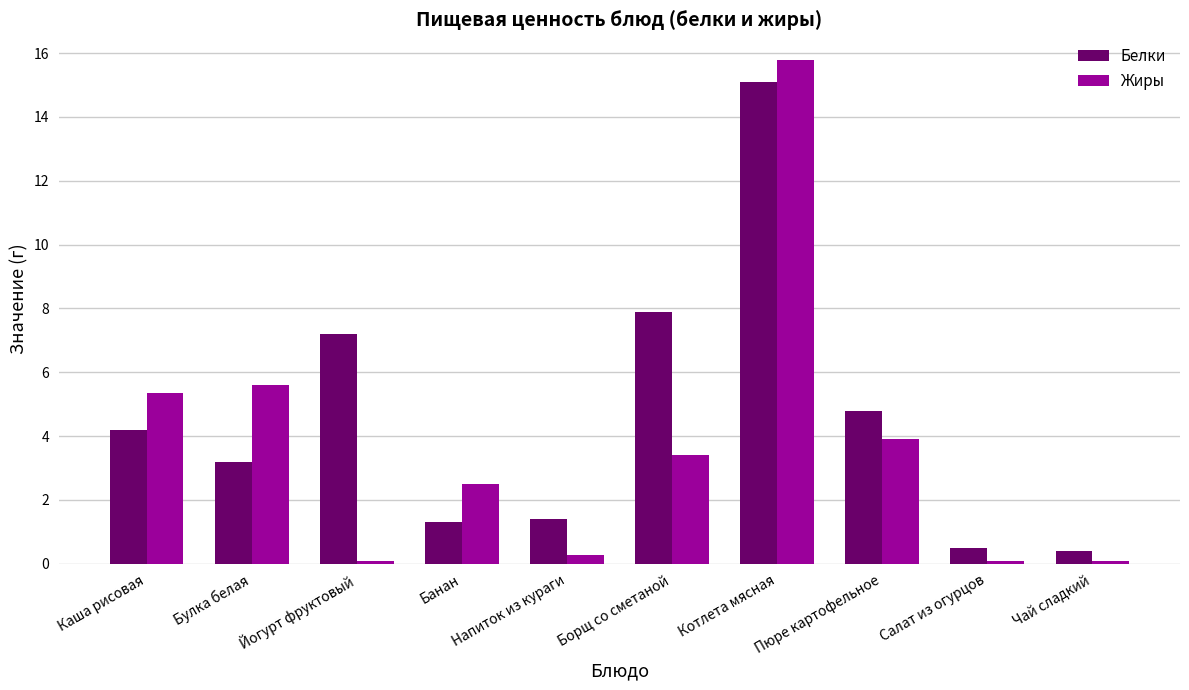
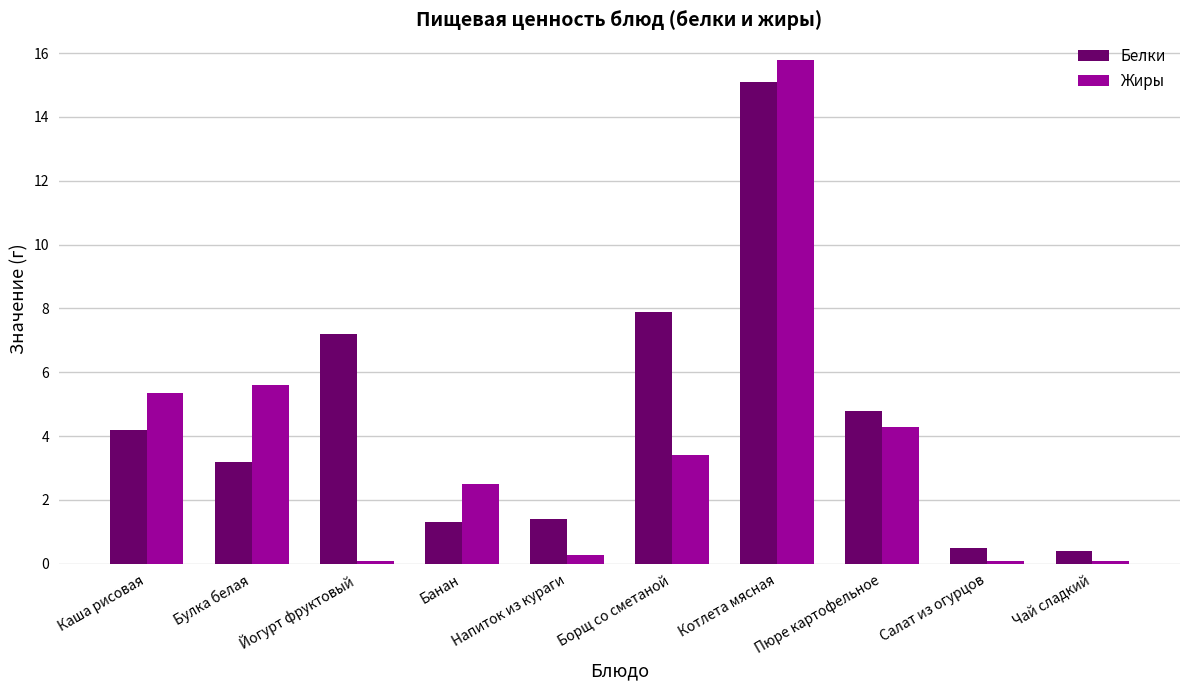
  {
    "Белки": {
      "Каша рисовая": 4.2,
      "Булка белая": 3.2,
      "Йогурт фруктовый": 7.2,
      "Банан": 1.3,
      "Напиток из кураги": 1.4,
      "Борщ со сметаной": 7.9,
      "Котлета мясная": 15.1,
      "Пюре картофельное": 4.8,
      "Салат из огурцов": 0.5,
      "Чай сладкий": 0.4
    },
    "Жиры": {
      "Каша рисовая": 5.4,
      "Булка белая": 5.6,
      "Йогурт фруктовый": 0.1,
      "Банан": 2.5,
      "Напиток из кураги": 0.3,
      "Борщ со сметаной": 3.4,
      "Котлета мясная": 15.8,
-     "Пюре картофельное": 3.9,
+     "Пюре картофельное": 4.3,
      "Салат из огурцов": 0.1,
      "Чай сладкий": 0.1
    }
  }
